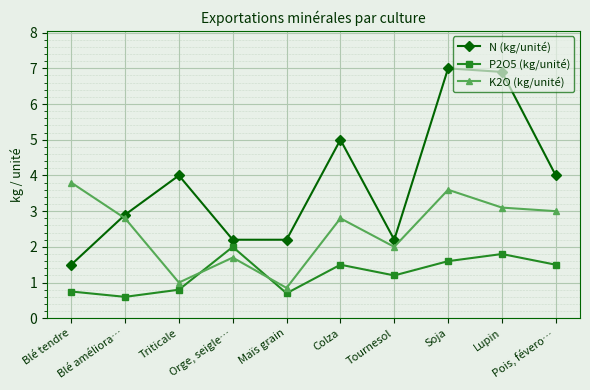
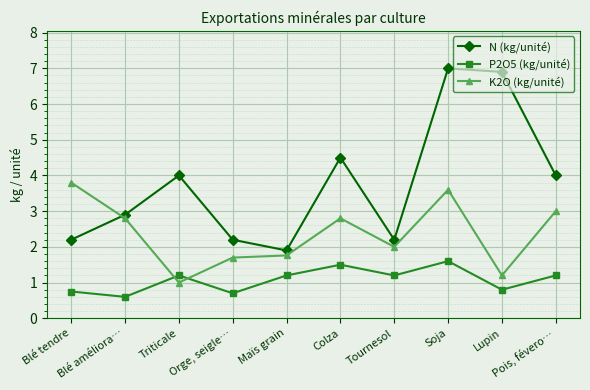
  {
    "N (kg/unité)": {
-     "Blé tendre": 1.5,
+     "Blé tendre": 2.2,
      "Blé améliora…": 2.9,
      "Triticale": 4.0,
      "Orge, seigle…": 2.2,
-     "Maïs grain": 2.2,
-     "Colza": 5.0,
+     "Maïs grain": 1.9,
+     "Colza": 4.5,
      "Tournesol": 2.2,
      "Soja": 7.0,
      "Pois, févero…": 4.0
    },
    "P2O5 (kg/unité)": {
      "Blé tendre": 0.8,
      "Blé améliora…": 0.6,
-     "Triticale": 0.8,
-     "Orge, seigle…": 2.0,
-     "Maïs grain": 0.7,
+     "Triticale": 1.2,
+     "Orge, seigle…": 0.7,
+     "Maïs grain": 1.2,
      "Colza": 1.5,
      "Tournesol": 1.2,
      "Soja": 1.6,
-     "Lupin": 1.8,
-     "Pois, févero…": 1.5
+     "Lupin": 0.8,
+     "Pois, févero…": 1.2
    },
    "K2O (kg/unité)": {
      "Blé tendre": 3.8,
      "Blé améliora…": 2.8,
      "Triticale": 1.0,
      "Orge, seigle…": 1.7,
-     "Maïs grain": 0.9,
+     "Maïs grain": 1.8,
      "Colza": 2.8,
      "Tournesol": 2.0,
      "Soja": 3.6,
-     "Lupin": 3.1,
+     "Lupin": 1.2,
      "Pois, févero…": 3.0
    }
  }
